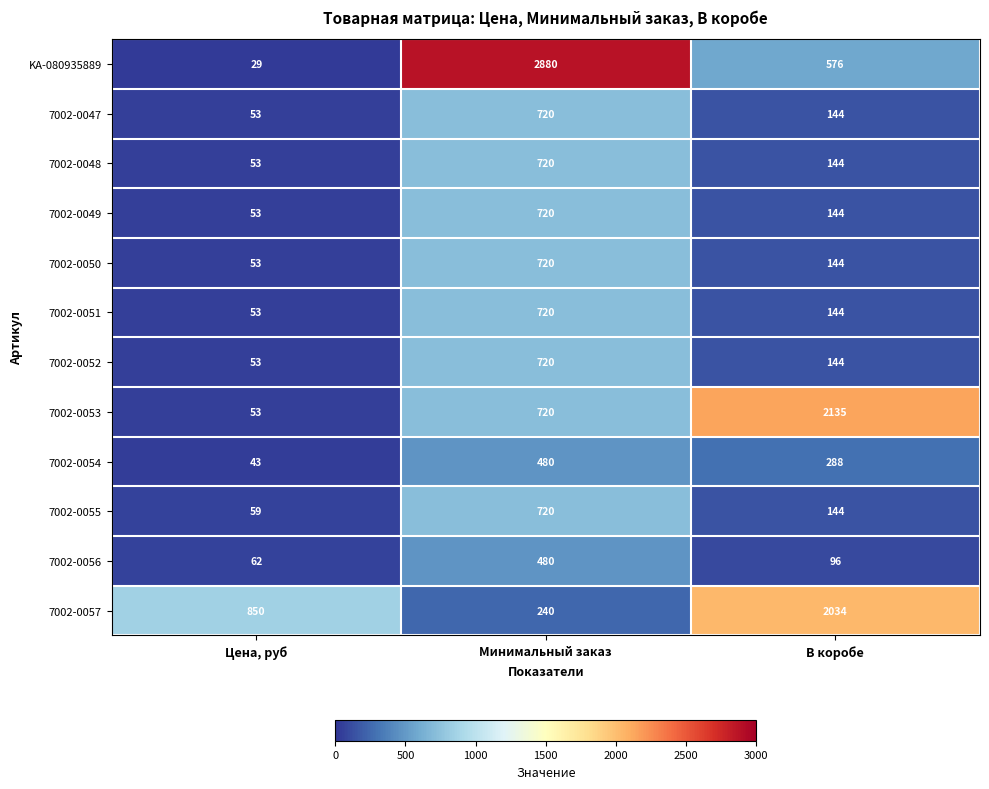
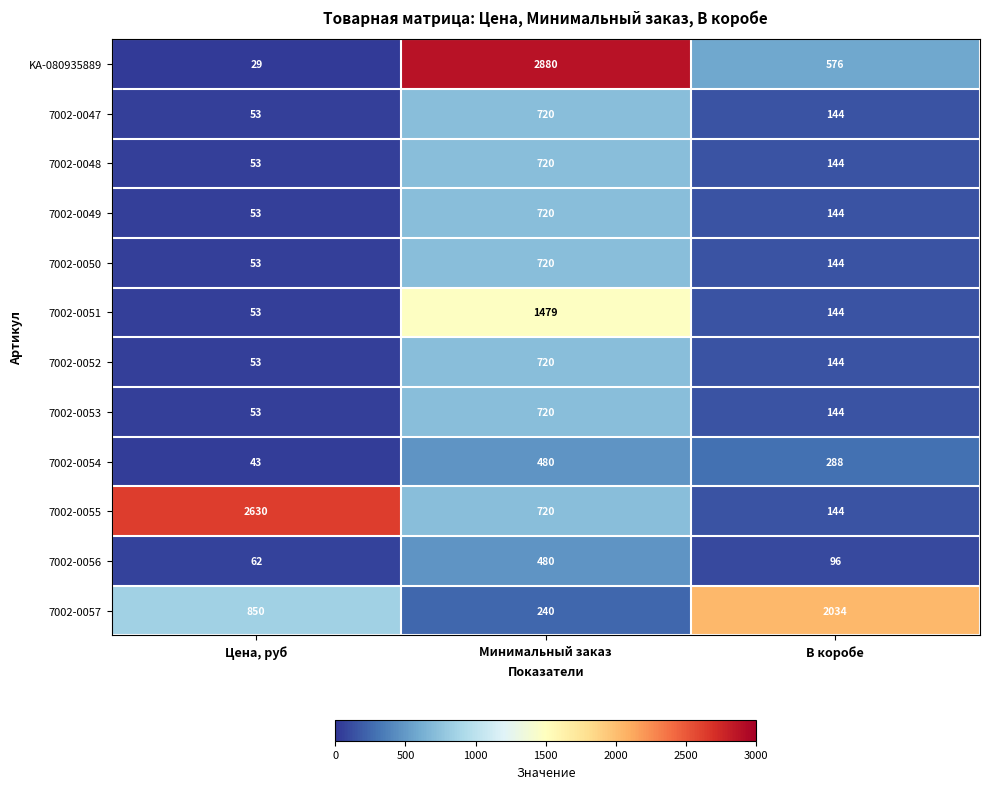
  {
    "KA-080935889": {
      "Цена, руб": 29,
      "Минимальный заказ": 2880,
      "В коробе": 576
    },
    "7002-0047": {
      "Цена, руб": 53,
      "Минимальный заказ": 720,
      "В коробе": 144
    },
    "7002-0048": {
      "Цена, руб": 53,
      "Минимальный заказ": 720,
      "В коробе": 144
    },
    "7002-0049": {
      "Цена, руб": 53,
      "Минимальный заказ": 720,
      "В коробе": 144
    },
    "7002-0050": {
      "Цена, руб": 53,
      "Минимальный заказ": 720,
      "В коробе": 144
    },
    "7002-0051": {
      "Цена, руб": 53,
-     "Минимальный заказ": 720,
+     "Минимальный заказ": 1479,
      "В коробе": 144
    },
    "7002-0052": {
      "Цена, руб": 53,
      "Минимальный заказ": 720,
      "В коробе": 144
    },
    "7002-0053": {
      "Цена, руб": 53,
      "Минимальный заказ": 720,
-     "В коробе": 2135
+     "В коробе": 144
    },
    "7002-0054": {
      "Цена, руб": 43,
      "Минимальный заказ": 480,
      "В коробе": 288
    },
    "7002-0055": {
-     "Цена, руб": 59,
+     "Цена, руб": 2630,
      "Минимальный заказ": 720,
      "В коробе": 144
    },
    "7002-0056": {
      "Цена, руб": 62,
      "Минимальный заказ": 480,
      "В коробе": 96
    },
    "7002-0057": {
      "Цена, руб": 850,
      "Минимальный заказ": 240,
      "В коробе": 2034
    }
  }
